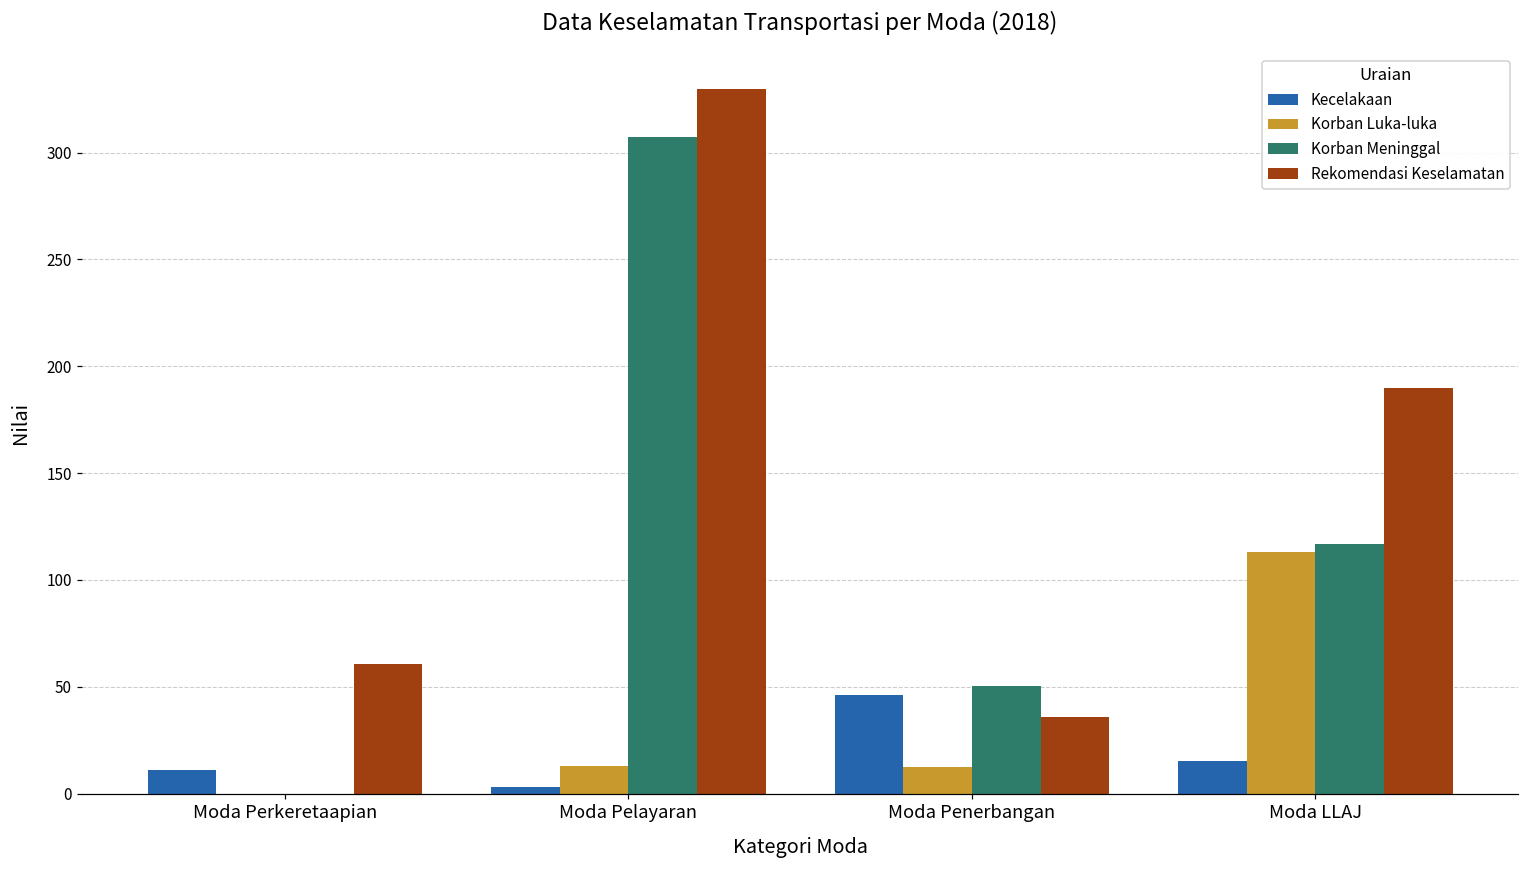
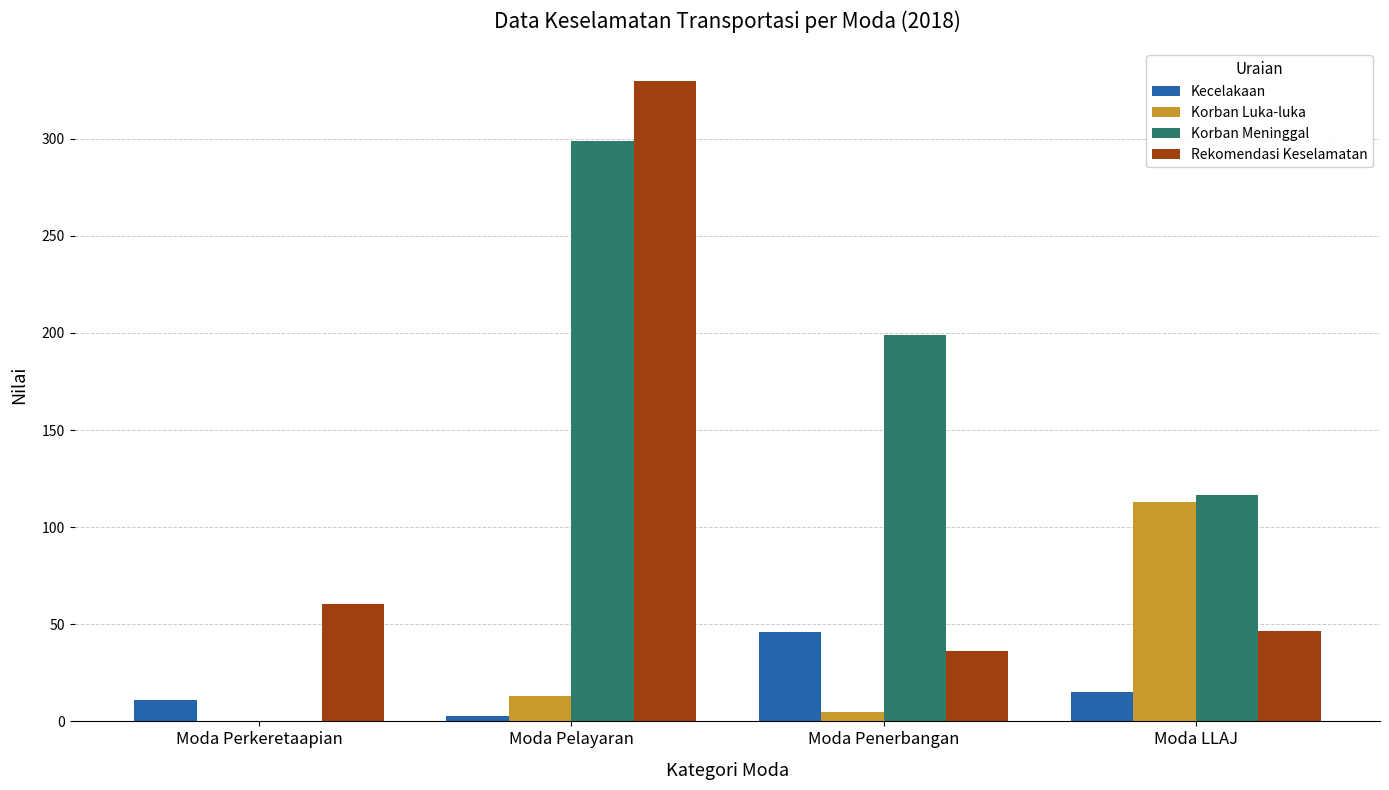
  {
    "Kecelakaan": {
      "Moda Perkeretaapian": 11,
      "Moda Pelayaran": 3,
      "Moda Penerbangan": 46,
      "Moda LLAJ": 15
    },
    "Korban Luka-luka": {
      "Moda Perkeretaapian": 0,
      "Moda Pelayaran": 13,
-     "Moda Penerbangan": 12,
+     "Moda Penerbangan": 5,
      "Moda LLAJ": 113
    },
    "Korban Meninggal": {
      "Moda Perkeretaapian": 0,
-     "Moda Pelayaran": 308,
-     "Moda Penerbangan": 50,
+     "Moda Pelayaran": 299,
+     "Moda Penerbangan": 199,
      "Moda LLAJ": 117
    },
    "Rekomendasi Keselamatan": {
      "Moda Perkeretaapian": 60,
      "Moda Pelayaran": 330,
      "Moda Penerbangan": 36,
-     "Moda LLAJ": 190
+     "Moda LLAJ": 47
    }
  }
